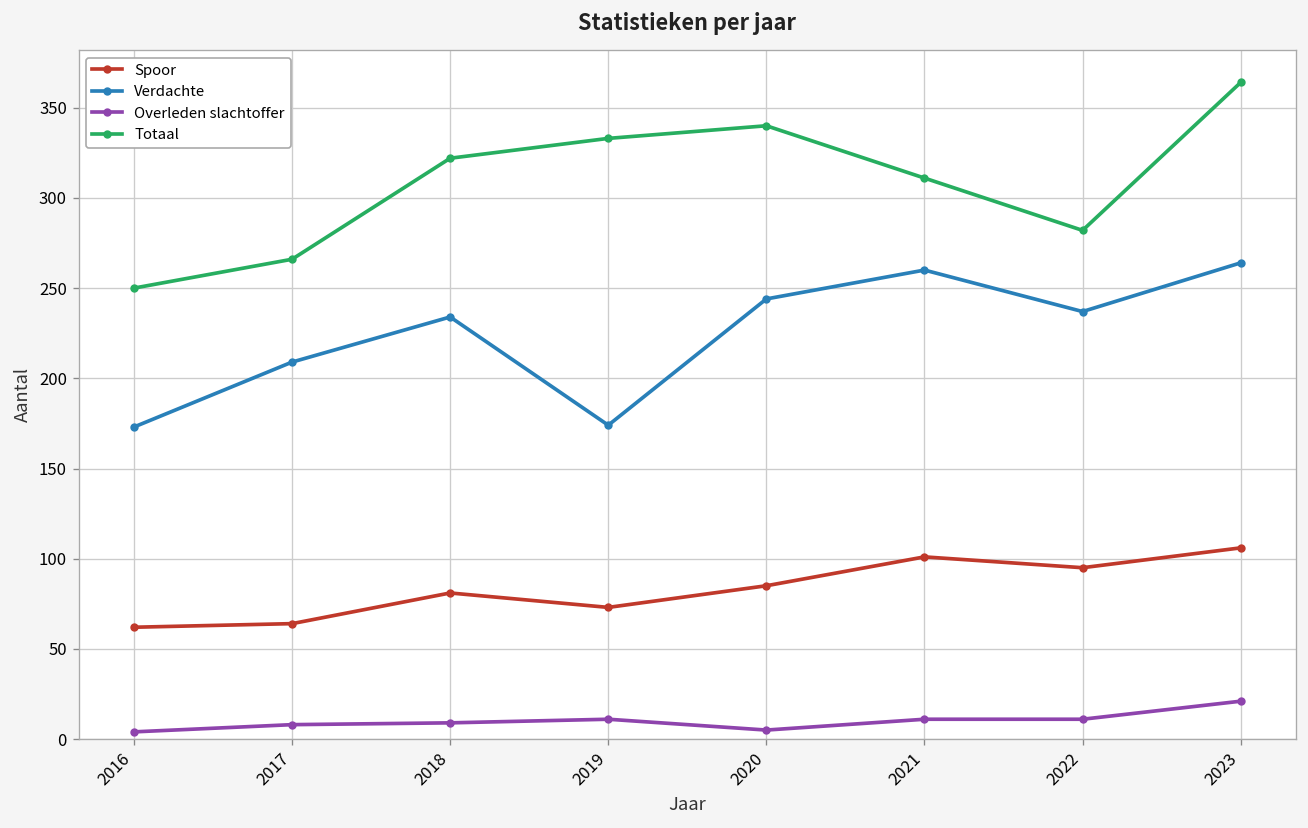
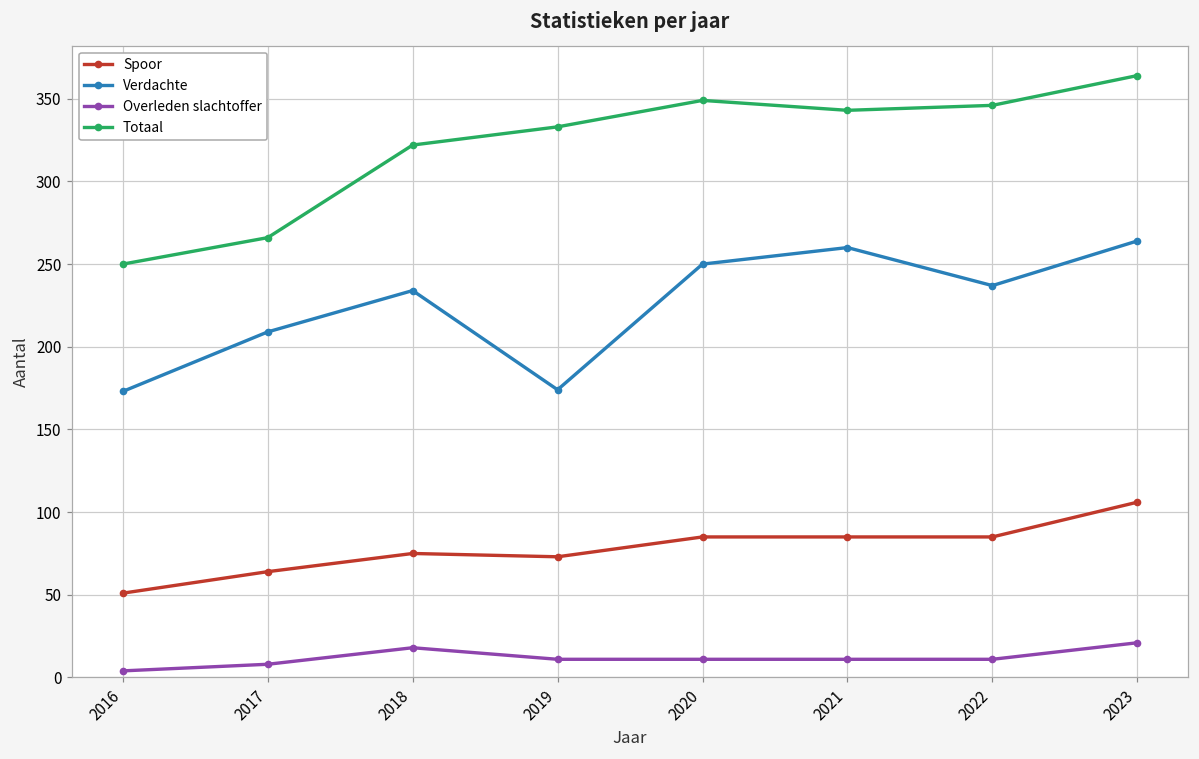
  {
    "Spoor": {
-     "2016": 62,
+     "2016": 51,
      "2017": 64,
-     "2018": 81,
+     "2018": 75,
      "2019": 73,
      "2020": 85,
-     "2021": 101,
-     "2022": 95,
+     "2021": 85,
+     "2022": 85,
      "2023": 106
    },
    "Verdachte": {
      "2016": 173,
      "2017": 209,
      "2018": 234,
      "2019": 174,
-     "2020": 244,
+     "2020": 250,
      "2021": 260,
      "2022": 237,
      "2023": 264
    },
    "Overleden slachtoffer": {
      "2016": 4,
      "2017": 8,
-     "2018": 9,
+     "2018": 18,
      "2019": 11,
-     "2020": 5,
+     "2020": 11,
      "2021": 11,
      "2022": 11,
      "2023": 21
    },
    "Totaal": {
      "2016": 250,
      "2017": 266,
      "2018": 322,
      "2019": 333,
-     "2020": 340,
-     "2021": 311,
-     "2022": 282,
+     "2020": 349,
+     "2021": 343,
+     "2022": 346,
      "2023": 364
    }
  }
